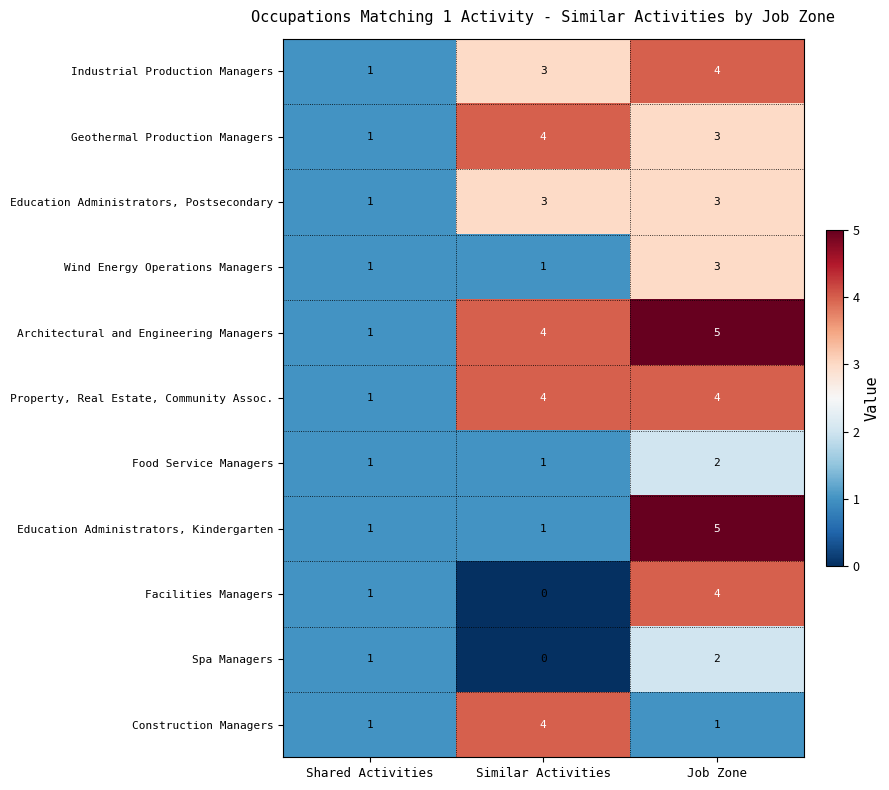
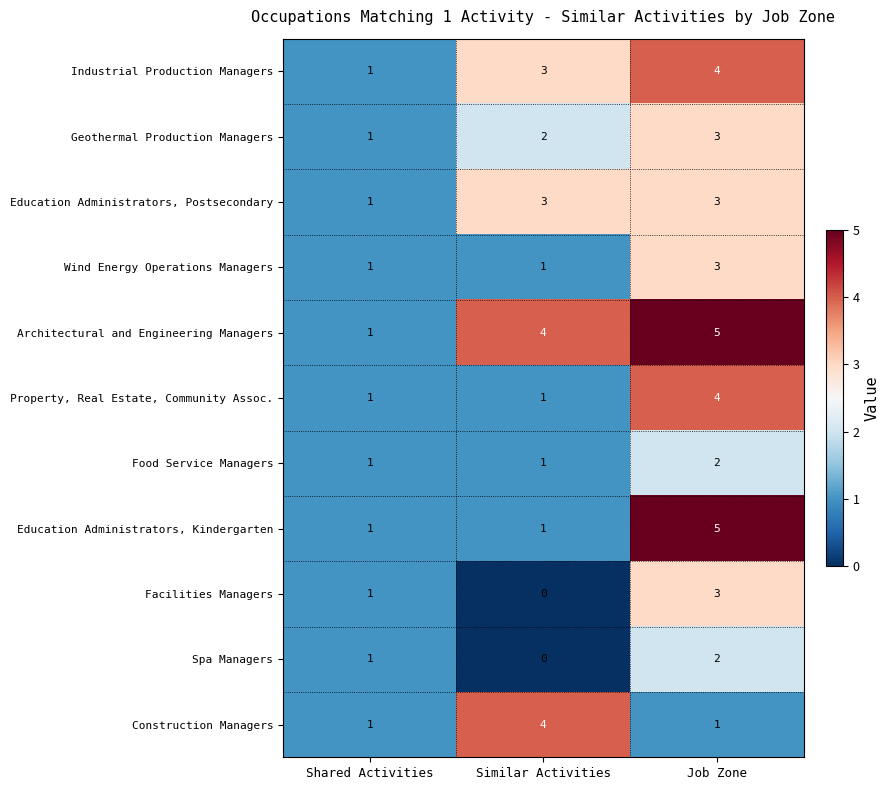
  {
    "Industrial Production Managers": {
      "Shared Activities": 1,
      "Similar Activities": 3,
      "Job Zone": 4
    },
    "Geothermal Production Managers": {
      "Shared Activities": 1,
-     "Similar Activities": 4,
+     "Similar Activities": 2,
      "Job Zone": 3
    },
    "Education Administrators, Postsecondary": {
      "Shared Activities": 1,
      "Similar Activities": 3,
      "Job Zone": 3
    },
    "Wind Energy Operations Managers": {
      "Shared Activities": 1,
      "Similar Activities": 1,
      "Job Zone": 3
    },
    "Architectural and Engineering Managers": {
      "Shared Activities": 1,
      "Similar Activities": 4,
      "Job Zone": 5
    },
    "Property, Real Estate, Community Assoc.": {
      "Shared Activities": 1,
-     "Similar Activities": 4,
+     "Similar Activities": 1,
      "Job Zone": 4
    },
    "Food Service Managers": {
      "Shared Activities": 1,
      "Similar Activities": 1,
      "Job Zone": 2
    },
    "Education Administrators, Kindergarten": {
      "Shared Activities": 1,
      "Similar Activities": 1,
      "Job Zone": 5
    },
    "Facilities Managers": {
      "Shared Activities": 1,
      "Similar Activities": 0,
-     "Job Zone": 4
+     "Job Zone": 3
    },
    "Spa Managers": {
      "Shared Activities": 1,
      "Similar Activities": 0,
      "Job Zone": 2
    },
    "Construction Managers": {
      "Shared Activities": 1,
      "Similar Activities": 4,
      "Job Zone": 1
    }
  }
